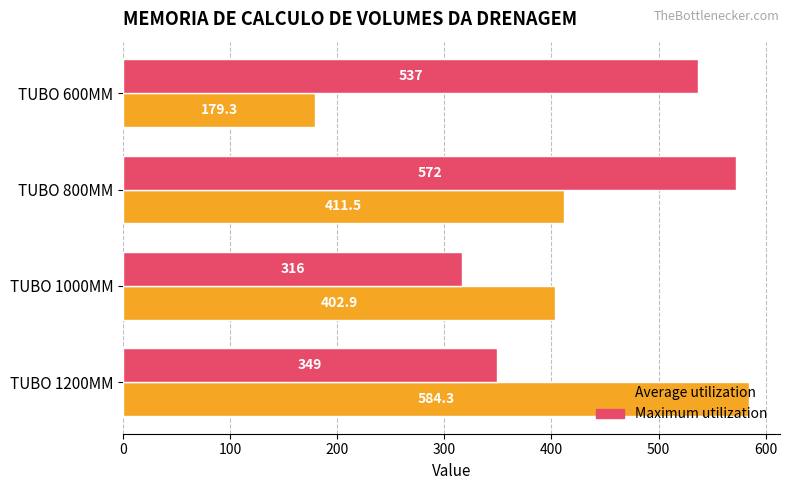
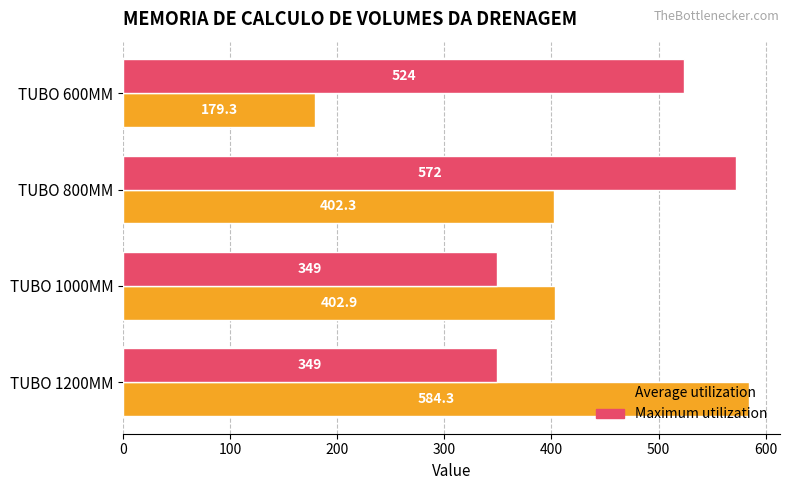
  {
    "Average utilization": {
      "TUBO 600MM": 179.3,
-     "TUBO 800MM": 411.5,
+     "TUBO 800MM": 402.3,
      "TUBO 1000MM": 402.9,
      "TUBO 1200MM": 584.3
    },
    "Maximum utilization": {
-     "TUBO 600MM": 537,
+     "TUBO 600MM": 524,
      "TUBO 800MM": 572,
-     "TUBO 1000MM": 316,
+     "TUBO 1000MM": 349,
      "TUBO 1200MM": 349
    }
  }
